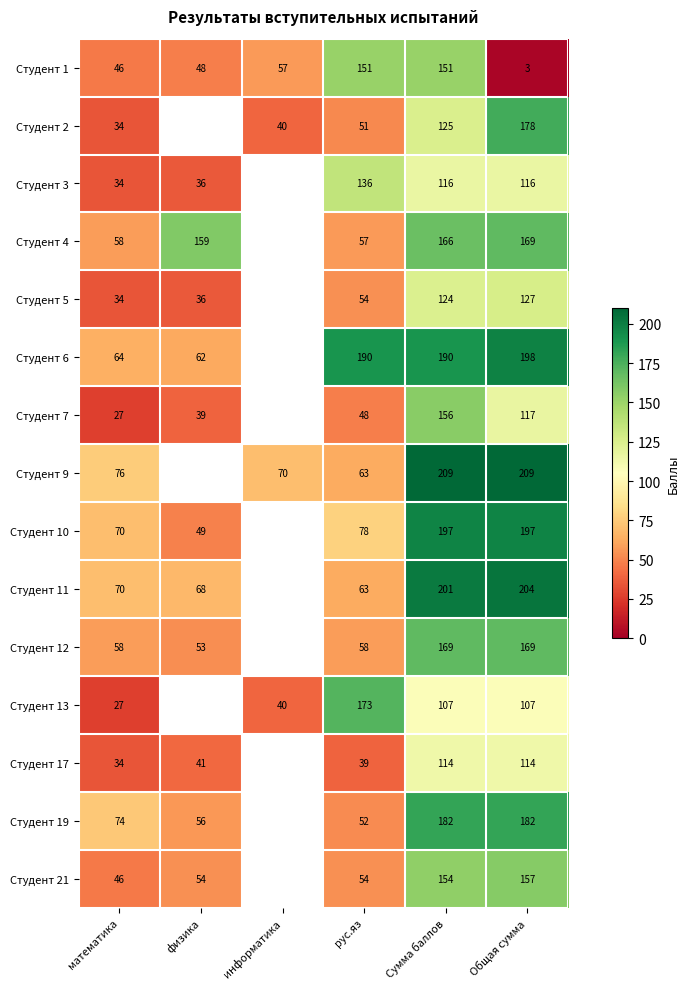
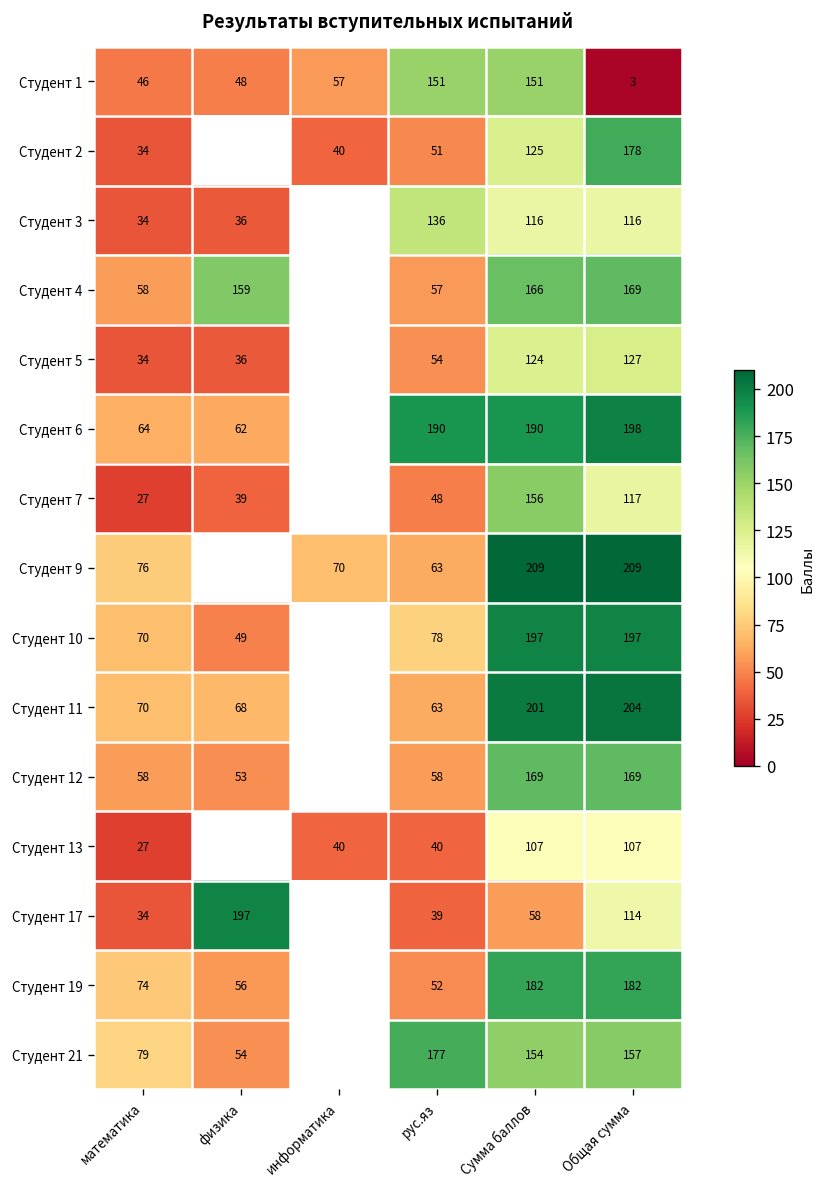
  {
    "Студент 1": {
      "математика": 46,
      "физика": 48,
      "информатика": 57,
      "рус.яз": 151,
      "Сумма баллов": 151,
      "Общая сумма": 3
    },
    "Студент 2": {
      "математика": 34,
      "информатика": 40,
      "рус.яз": 51,
      "Сумма баллов": 125,
      "Общая сумма": 178
    },
    "Студент 3": {
      "математика": 34,
      "физика": 36,
      "рус.яз": 136,
      "Сумма баллов": 116,
      "Общая сумма": 116
    },
    "Студент 4": {
      "математика": 58,
      "физика": 159,
      "рус.яз": 57,
      "Сумма баллов": 166,
      "Общая сумма": 169
    },
    "Студент 5": {
      "математика": 34,
      "физика": 36,
      "рус.яз": 54,
      "Сумма баллов": 124,
      "Общая сумма": 127
    },
    "Студент 6": {
      "математика": 64,
      "физика": 62,
      "рус.яз": 190,
      "Сумма баллов": 190,
      "Общая сумма": 198
    },
    "Студент 7": {
      "математика": 27,
      "физика": 39,
      "рус.яз": 48,
      "Сумма баллов": 156,
      "Общая сумма": 117
    },
    "Студент 9": {
      "математика": 76,
      "информатика": 70,
      "рус.яз": 63,
      "Сумма баллов": 209,
      "Общая сумма": 209
    },
    "Студент 10": {
      "математика": 70,
      "физика": 49,
      "рус.яз": 78,
      "Сумма баллов": 197,
      "Общая сумма": 197
    },
    "Студент 11": {
      "математика": 70,
      "физика": 68,
      "рус.яз": 63,
      "Сумма баллов": 201,
      "Общая сумма": 204
    },
    "Студент 12": {
      "математика": 58,
      "физика": 53,
      "рус.яз": 58,
      "Сумма баллов": 169,
      "Общая сумма": 169
    },
    "Студент 13": {
      "математика": 27,
      "информатика": 40,
-     "рус.яз": 173,
+     "рус.яз": 40,
      "Сумма баллов": 107,
      "Общая сумма": 107
    },
    "Студент 17": {
      "математика": 34,
-     "физика": 41,
+     "физика": 197,
      "рус.яз": 39,
-     "Сумма баллов": 114,
+     "Сумма баллов": 58,
      "Общая сумма": 114
    },
    "Студент 19": {
      "математика": 74,
      "физика": 56,
      "рус.яз": 52,
      "Сумма баллов": 182,
      "Общая сумма": 182
    },
    "Студент 21": {
-     "математика": 46,
+     "математика": 79,
      "физика": 54,
-     "рус.яз": 54,
+     "рус.яз": 177,
      "Сумма баллов": 154,
      "Общая сумма": 157
    }
  }
